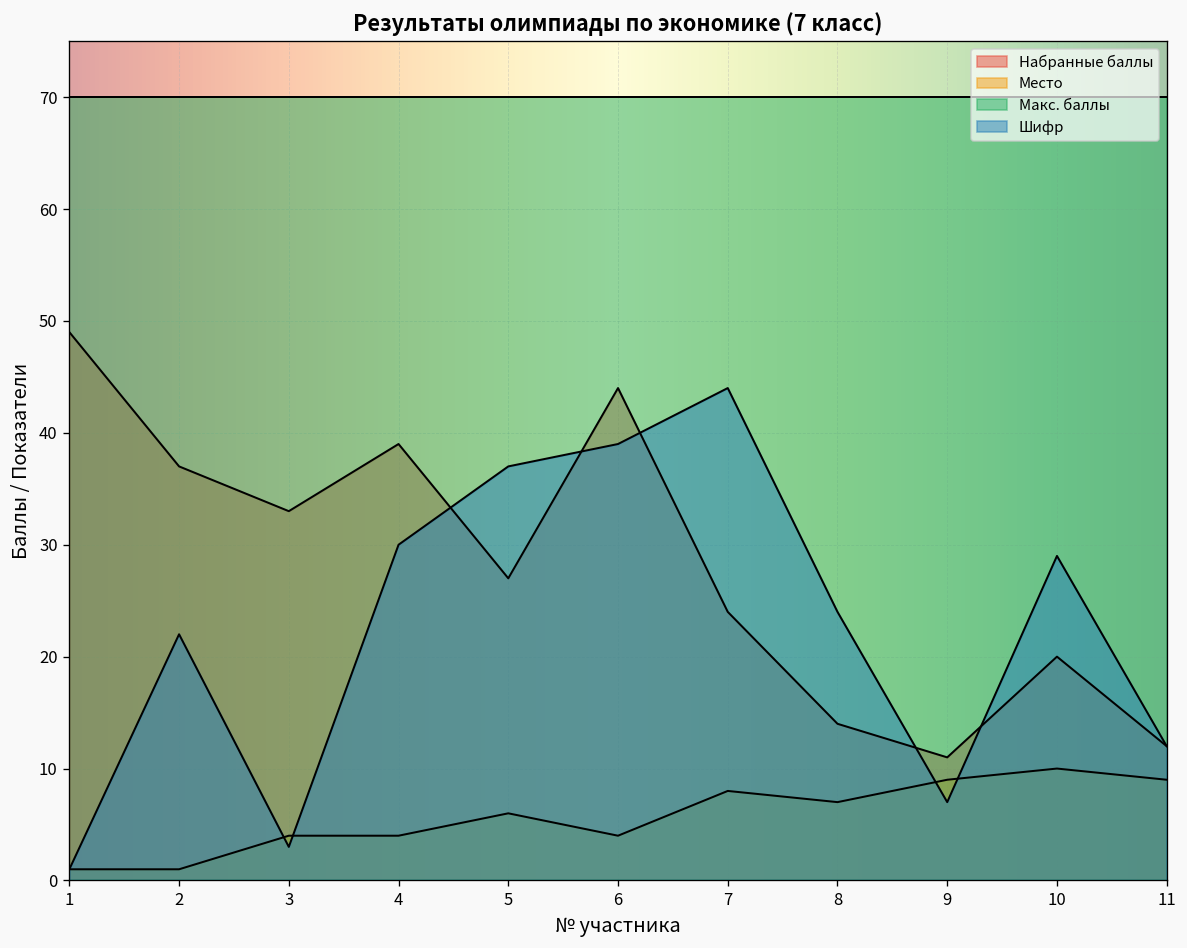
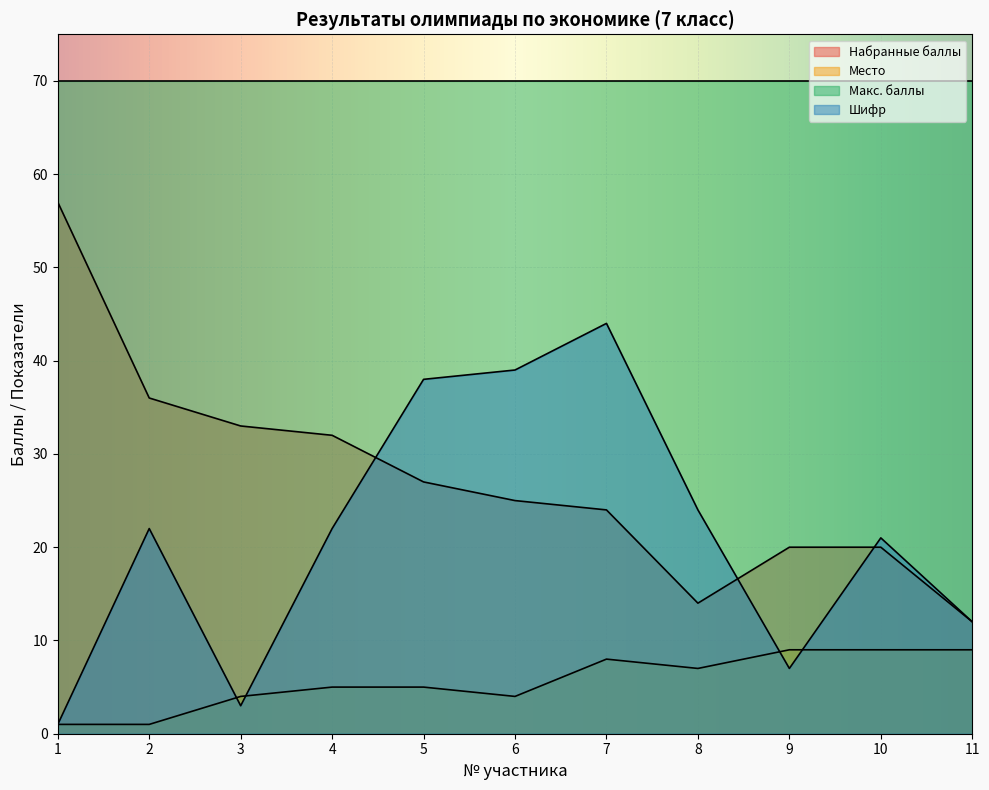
  {
    "Набранные баллы": {
-     "1": 49,
-     "2": 37,
+     "1": 57,
+     "2": 36,
      "3": 33,
-     "4": 39,
+     "4": 32,
      "5": 27,
-     "6": 44,
+     "6": 25,
      "7": 24,
      "8": 14,
-     "9": 11,
+     "9": 20,
      "10": 20
    },
    "Место": {
      "2": 1,
      "3": 4,
-     "4": 4,
-     "5": 6,
+     "4": 5,
+     "5": 5,
      "6": 4,
      "7": 8,
      "8": 7,
      "9": 9,
-     "10": 10,
+     "10": 9,
      "11": 9
    },
    "Макс. баллы": {
      "1": 70,
      "2": 70,
      "3": 70,
      "4": 70,
      "5": 70,
      "6": 70,
      "7": 70,
      "8": 70,
      "9": 70,
      "11": 70
    },
    "Шифр": {
      "2": 22,
      "3": 3,
-     "4": 30,
-     "5": 37,
+     "4": 22,
+     "5": 38,
      "6": 39,
      "7": 44,
      "8": 24,
      "9": 7,
-     "10": 29
+     "10": 21
    }
  }
